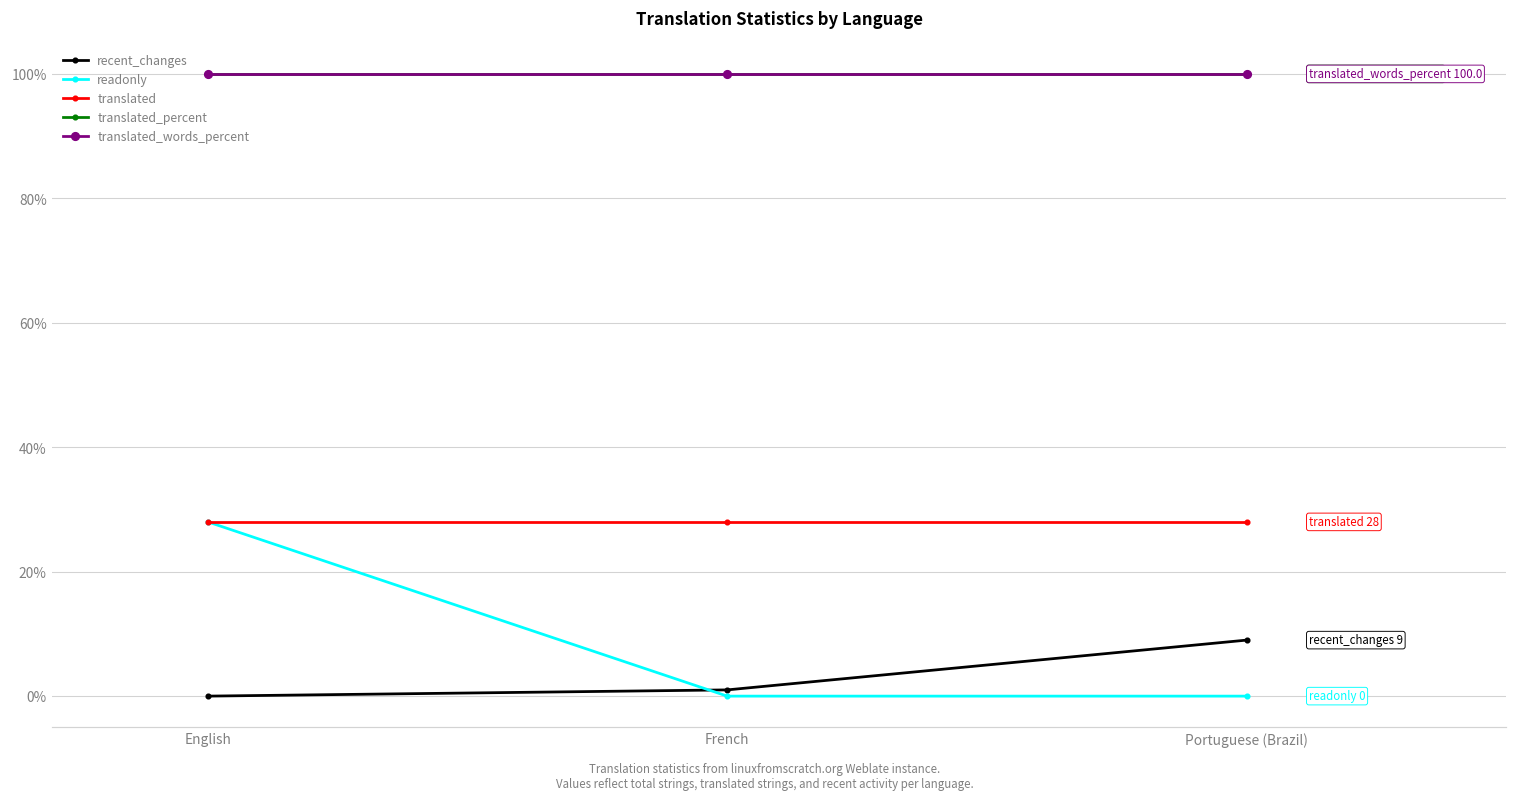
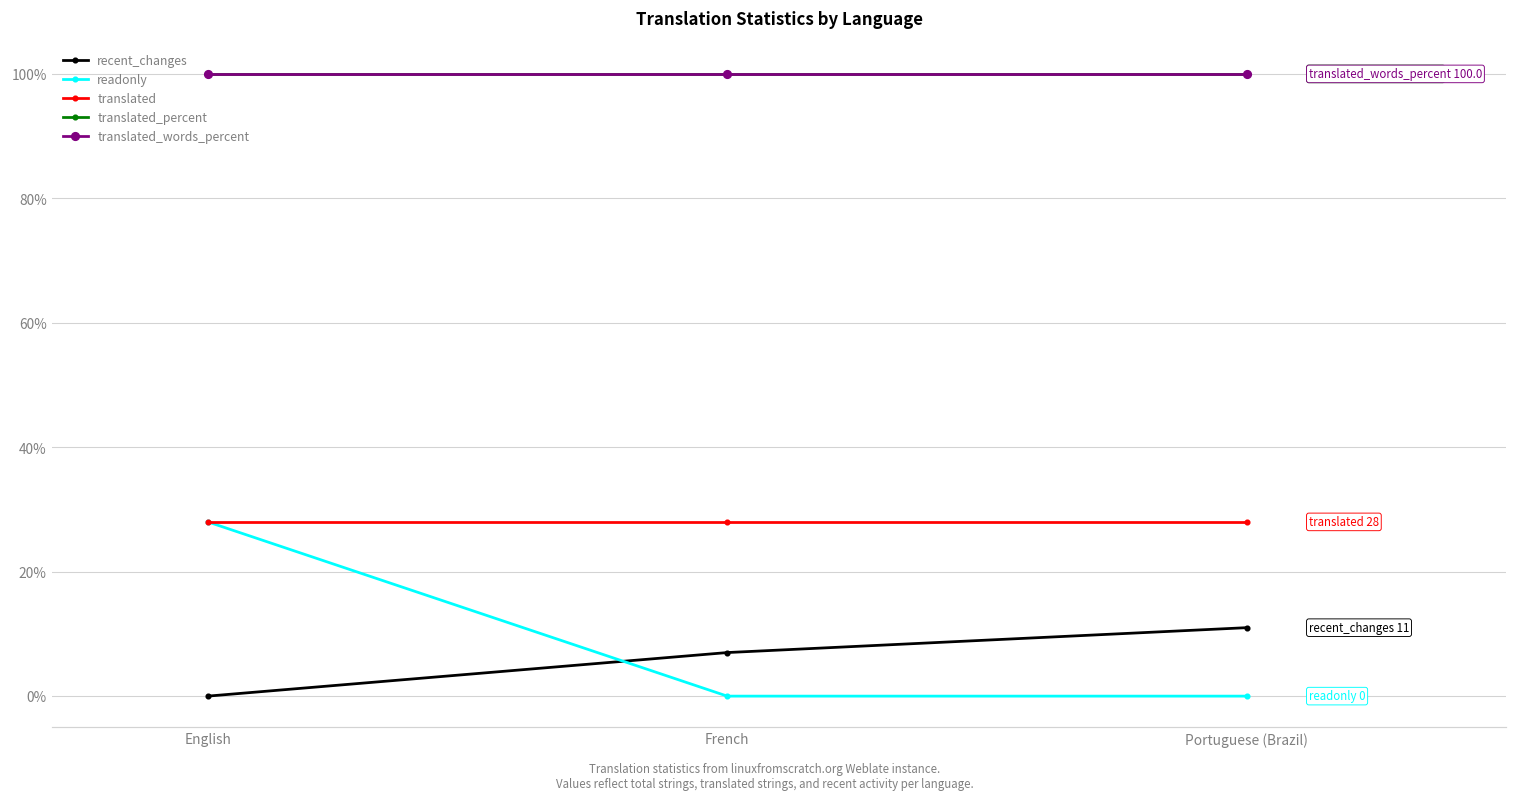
  {
    "recent_changes": {
-     "French": "1%",
-     "Portuguese (Brazil)": "9"
+     "French": "7%",
+     "Portuguese (Brazil)": "11"
    },
    "readonly": {
      "French": "0%",
      "Portuguese (Brazil)": "0%"
    },
    "translated": {
      "French": "28%",
      "Portuguese (Brazil)": "28%"
    },
    "translated_words_percent": {
      "English": "100%",
      "French": "100%",
      "Portuguese (Brazil)": "100%"
    }
  }
